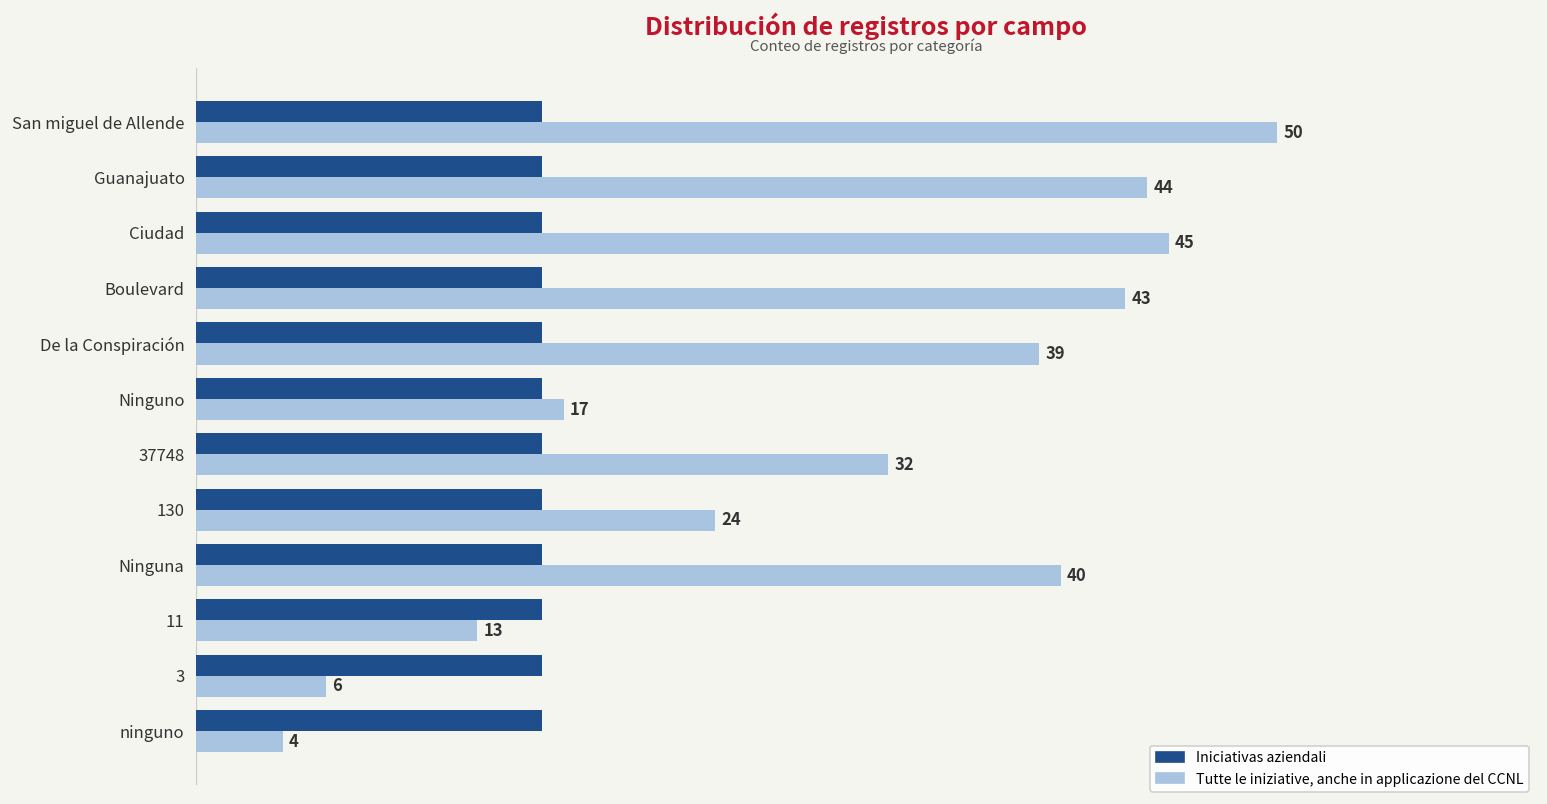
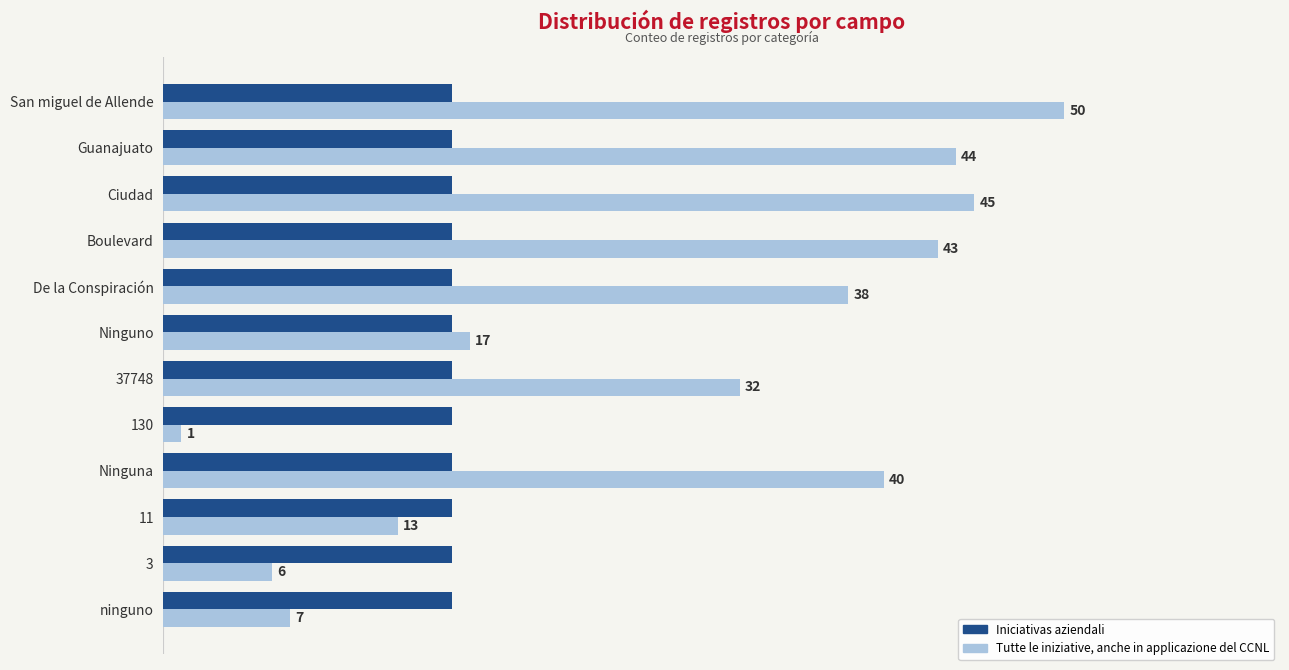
  {
    "Tutte le iniziative, anche in applicazione del CCNL": {
      "San miguel de Allende": 50,
      "Guanajuato": 44,
      "Ciudad": 45,
      "Boulevard": 43,
-     "De la Conspiración": 39,
+     "De la Conspiración": 38,
      "Ninguno": 17,
      "37748": 32,
-     "130": 24,
+     "130": 1,
      "Ninguna": 40,
      "11": 13,
      "3": 6,
-     "ninguno": 4
+     "ninguno": 7
    }
  }
